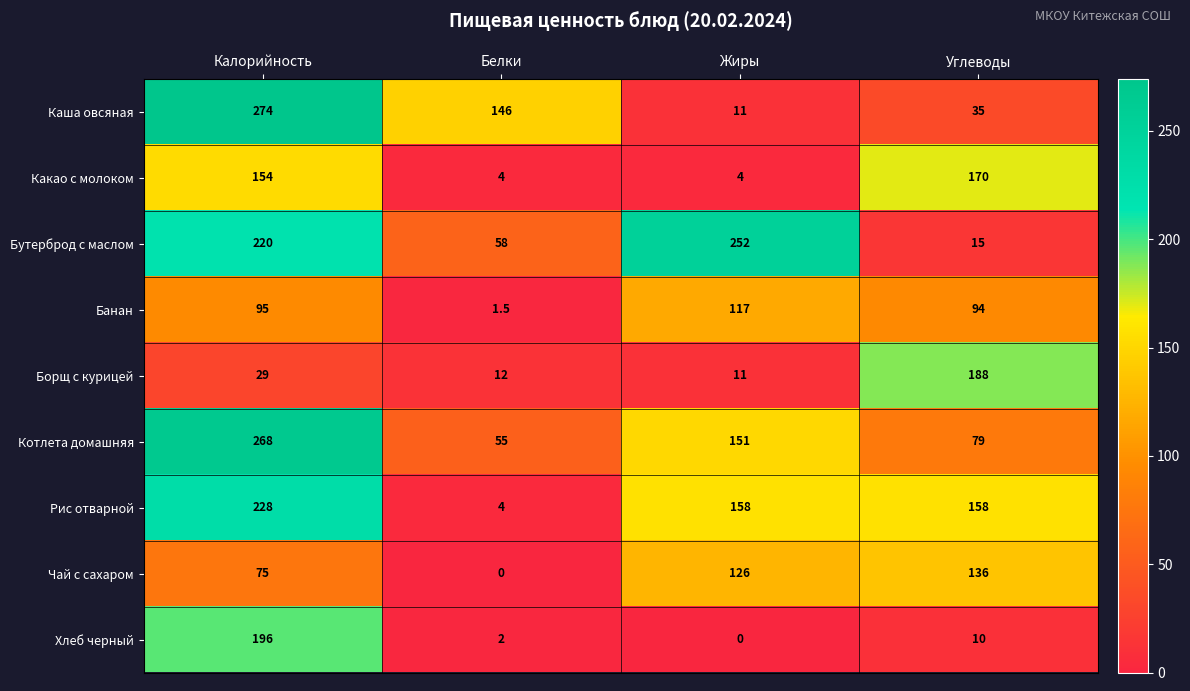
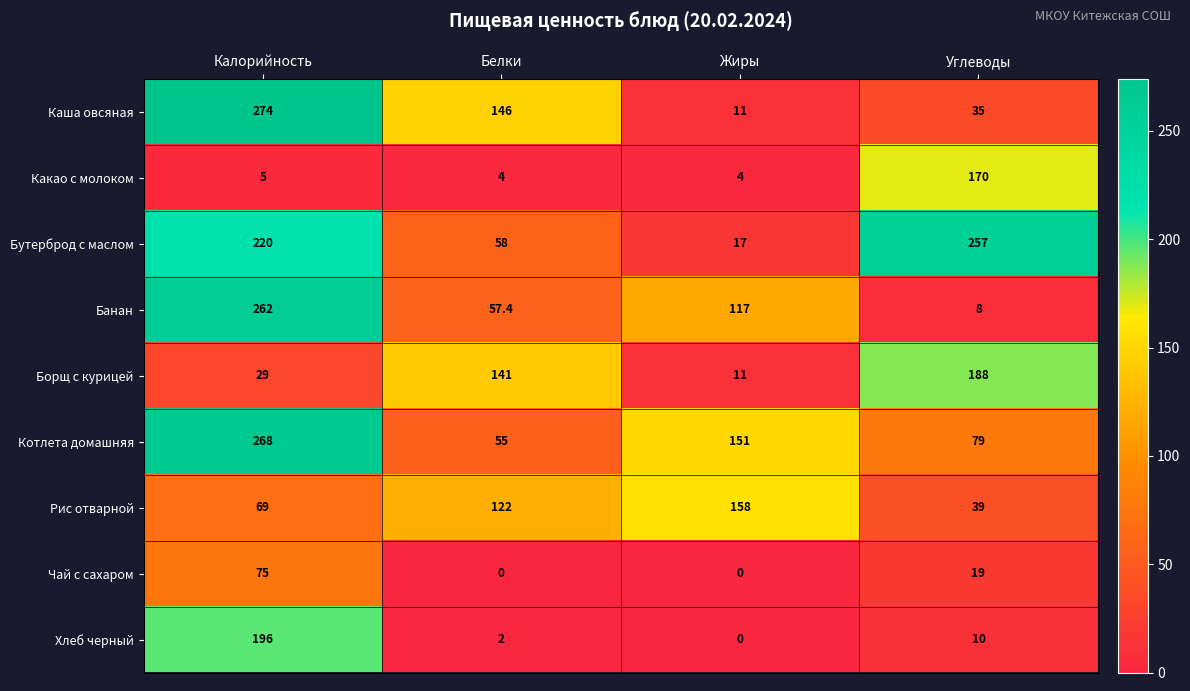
  {
    "Каша овсяная": {
      "Калорийность": 274,
      "Белки": 146,
      "Жиры": 11,
      "Углеводы": 35
    },
    "Какао с молоком": {
-     "Калорийность": 154,
+     "Калорийность": 5,
      "Белки": 4,
      "Жиры": 4,
      "Углеводы": 170
    },
    "Бутерброд с маслом": {
      "Калорийность": 220,
      "Белки": 58,
-     "Жиры": 252,
-     "Углеводы": 15
+     "Жиры": 17,
+     "Углеводы": 257
    },
    "Банан": {
-     "Калорийность": 95,
-     "Белки": 1.5,
+     "Калорийность": 262,
+     "Белки": 57.4,
      "Жиры": 117,
-     "Углеводы": 94
+     "Углеводы": 8
    },
    "Борщ с курицей": {
      "Калорийность": 29,
-     "Белки": 12,
+     "Белки": 141,
      "Жиры": 11,
      "Углеводы": 188
    },
    "Котлета домашняя": {
      "Калорийность": 268,
      "Белки": 55,
      "Жиры": 151,
      "Углеводы": 79
    },
    "Рис отварной": {
-     "Калорийность": 228,
-     "Белки": 4,
+     "Калорийность": 69,
+     "Белки": 122,
      "Жиры": 158,
-     "Углеводы": 158
+     "Углеводы": 39
    },
    "Чай с сахаром": {
      "Калорийность": 75,
      "Белки": 0,
-     "Жиры": 126,
-     "Углеводы": 136
+     "Жиры": 0,
+     "Углеводы": 19
    },
    "Хлеб черный": {
      "Калорийность": 196,
      "Белки": 2,
      "Жиры": 0,
      "Углеводы": 10
    }
  }
